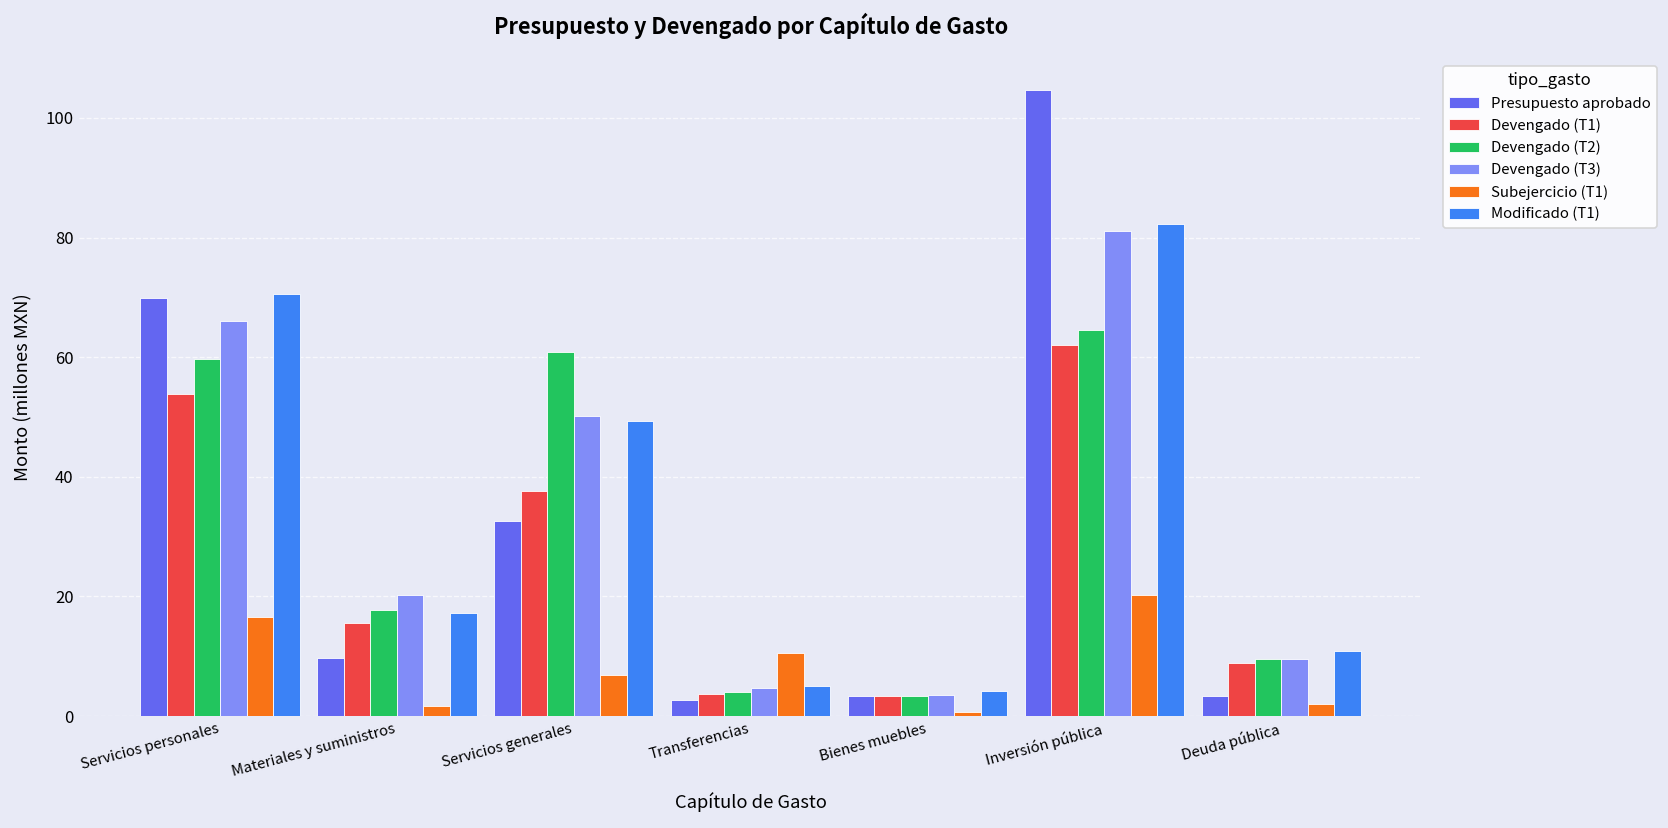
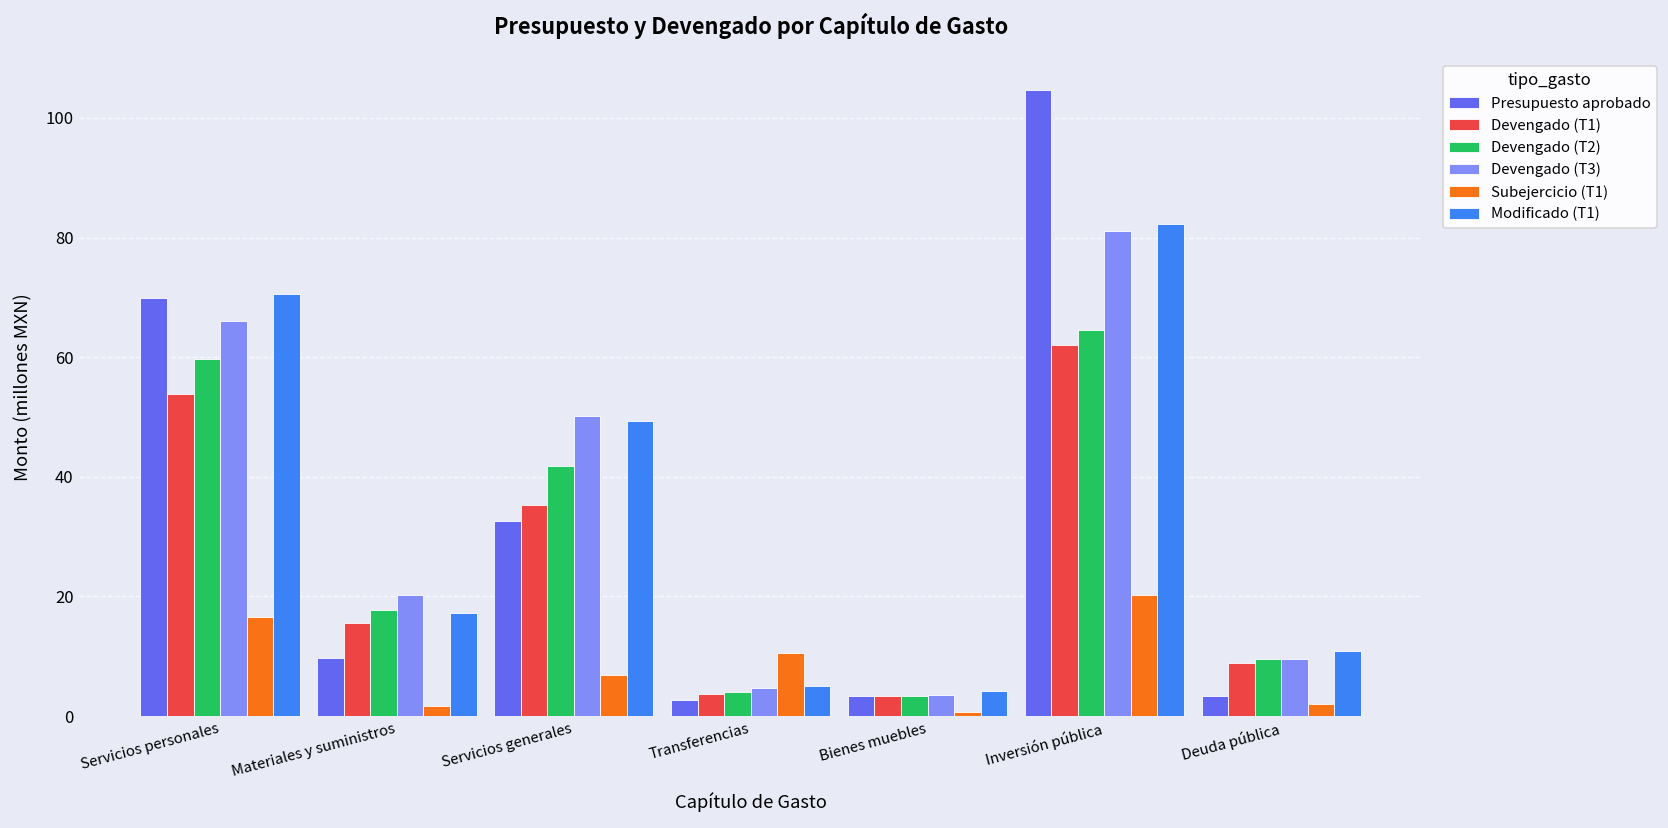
  {
    "Devengado (T1)": {
      "Servicios personales": 54,
      "Materiales y suministros": 16,
-     "Servicios generales": 38,
+     "Servicios generales": 35,
      "Transferencias": 4,
      "Bienes muebles": 3,
      "Inversión pública": 62,
      "Deuda pública": 9
    },
    "Devengado (T2)": {
      "Servicios personales": 60,
      "Materiales y suministros": 18,
-     "Servicios generales": 61,
+     "Servicios generales": 42,
      "Transferencias": 4,
      "Bienes muebles": 3,
      "Inversión pública": 65,
      "Deuda pública": 10
    },
    "Subejercicio (T1)": {
      "Servicios personales": 17,
      "Materiales y suministros": 2,
      "Servicios generales": 7,
      "Transferencias": 10,
      "Bienes muebles": 1,
      "Inversión pública": 20,
      "Deuda pública": 2
    }
  }
